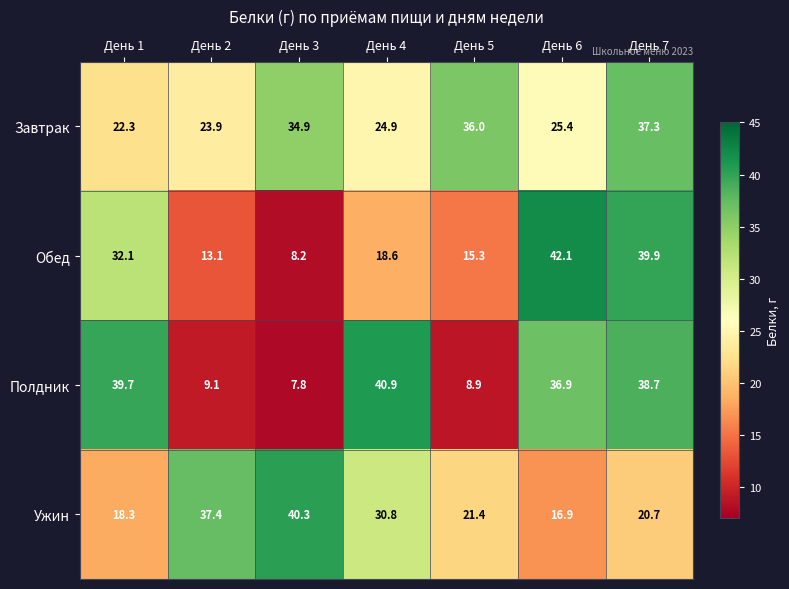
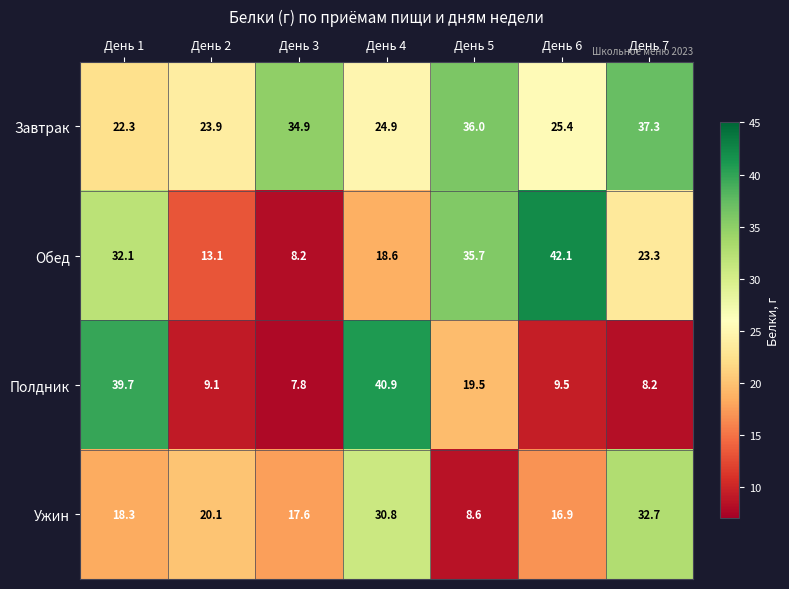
  {
    "Завтрак": {
      "День 1": 22.3,
      "День 2": 23.9,
      "День 3": 34.9,
      "День 4": 24.9,
      "День 5": 36.0,
      "День 6": 25.4,
      "День 7": 37.3
    },
    "Обед": {
      "День 1": 32.1,
      "День 2": 13.1,
      "День 3": 8.2,
      "День 4": 18.6,
-     "День 5": 15.3,
+     "День 5": 35.7,
      "День 6": 42.1,
-     "День 7": 39.9
+     "День 7": 23.3
    },
    "Полдник": {
      "День 1": 39.7,
      "День 2": 9.1,
      "День 3": 7.8,
      "День 4": 40.9,
-     "День 5": 8.9,
-     "День 6": 36.9,
-     "День 7": 38.7
+     "День 5": 19.5,
+     "День 6": 9.5,
+     "День 7": 8.2
    },
    "Ужин": {
      "День 1": 18.3,
-     "День 2": 37.4,
-     "День 3": 40.3,
+     "День 2": 20.1,
+     "День 3": 17.6,
      "День 4": 30.8,
-     "День 5": 21.4,
+     "День 5": 8.6,
      "День 6": 16.9,
-     "День 7": 20.7
+     "День 7": 32.7
    }
  }
